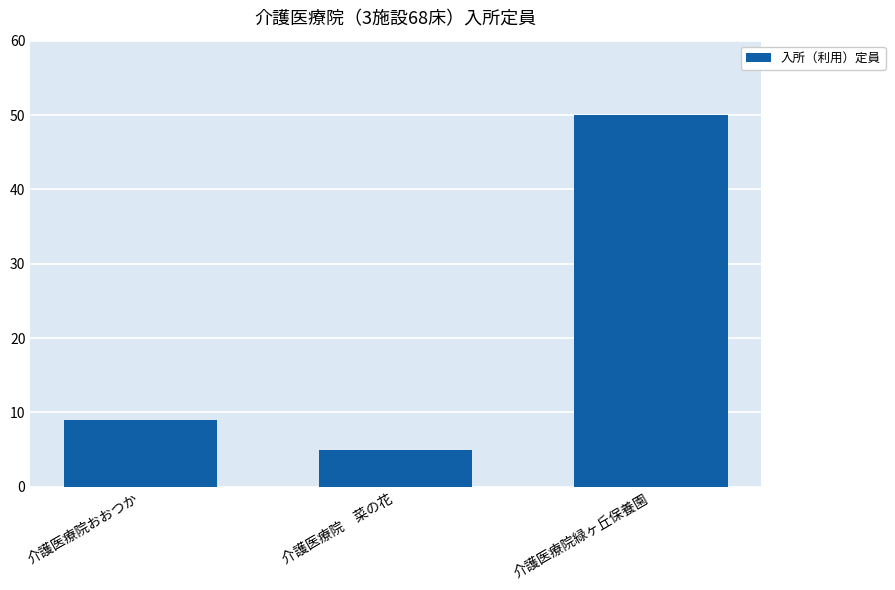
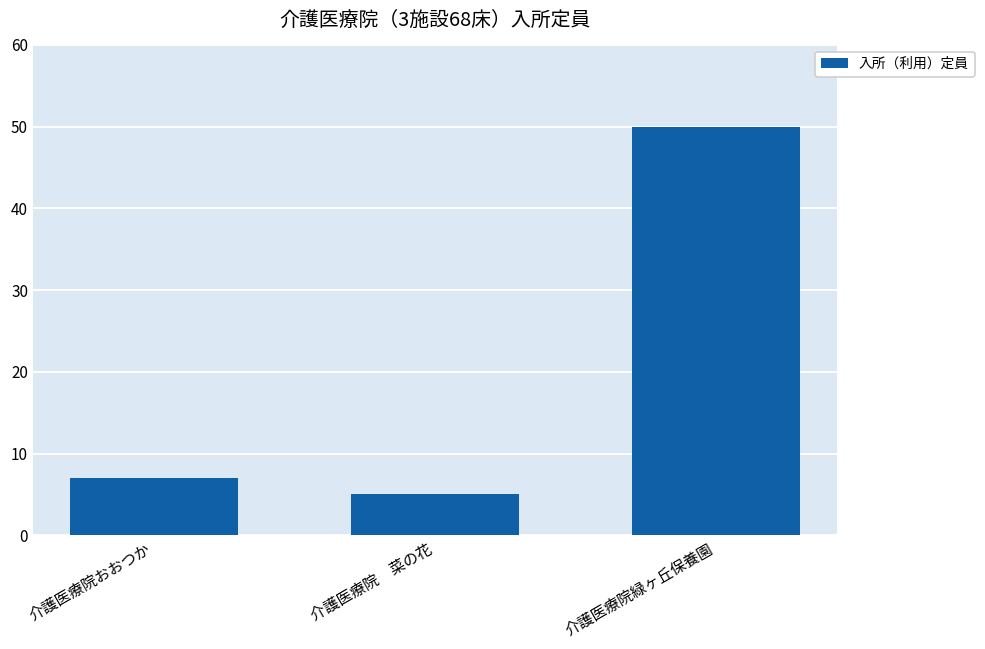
  {
-   "介護医療院おおつか": 9,
+   "介護医療院おおつか": 7,
    "介護医療院 菜の花": 5,
    "介護医療院緑ヶ丘保養園": 50
  }
